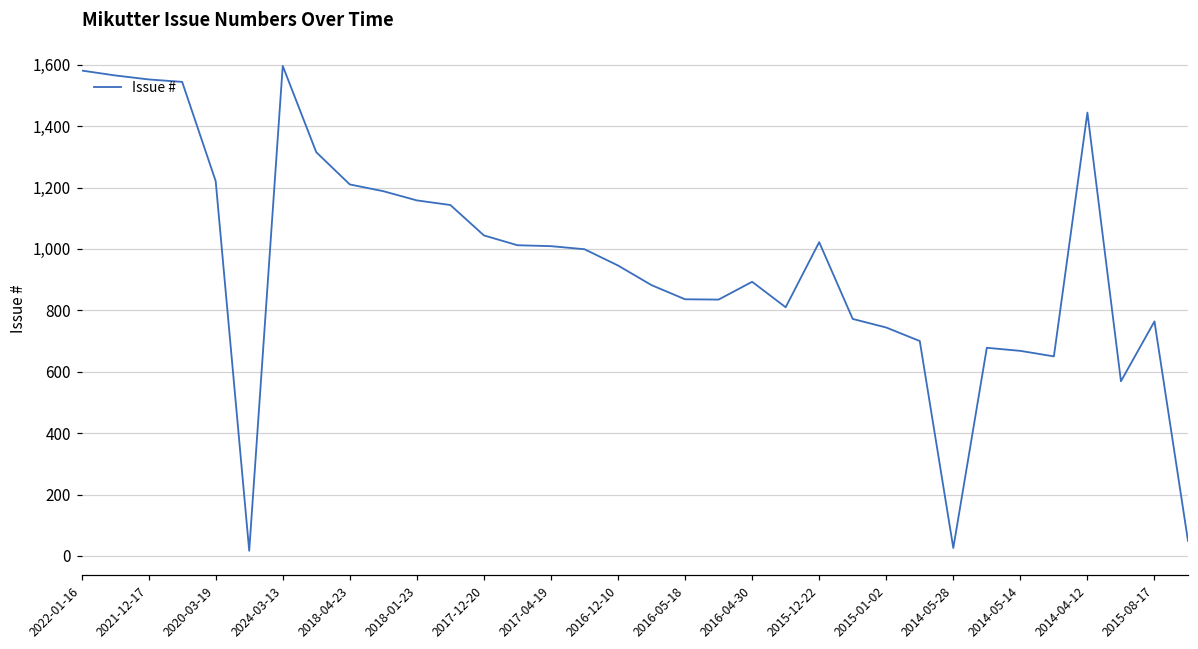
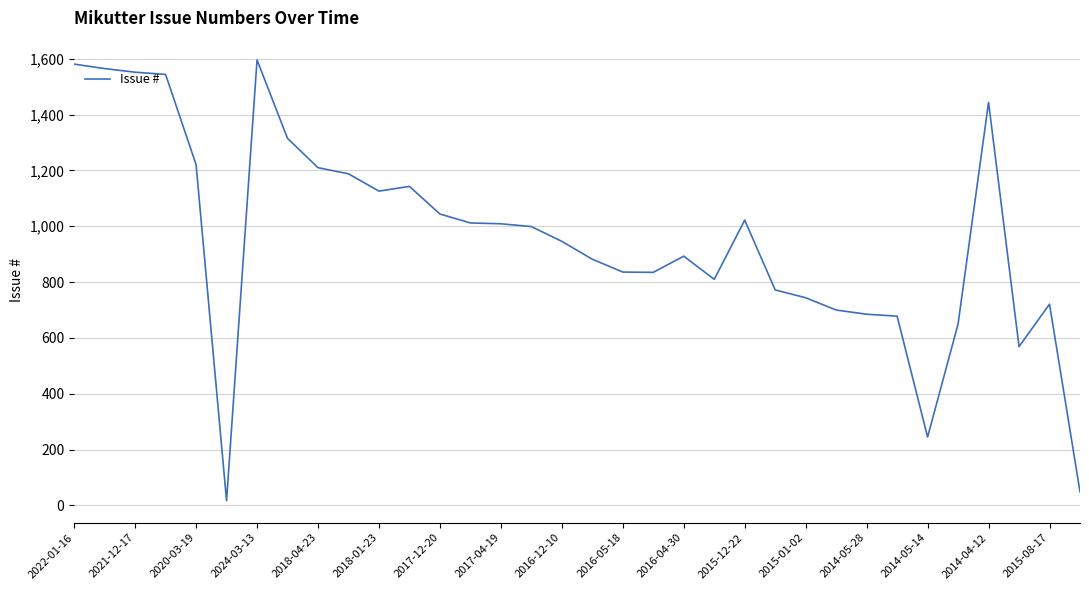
  {
    "2022-01-16": "1,580",
    "2021-12-17": "1,550",
    "2020-03-19": "1,220",
    "2024-03-13": "1,600",
    "2018-04-23": "1,210",
-   "2018-01-23": "1,160",
+   "2018-01-23": "1,130",
    "2017-04-19": "1,010",
    "2016-12-10": "950",
    "2016-04-30": "890",
    "2015-12-22": "1,020",
    "2015-01-02": "740",
-   "2014-05-28": "30",
-   "2014-05-14": "670",
+   "2014-05-28": "690",
+   "2014-05-14": "250",
    "2014-04-12": "1,440",
-   "2015-08-17": "760"
+   "2015-08-17": "720"
  }
